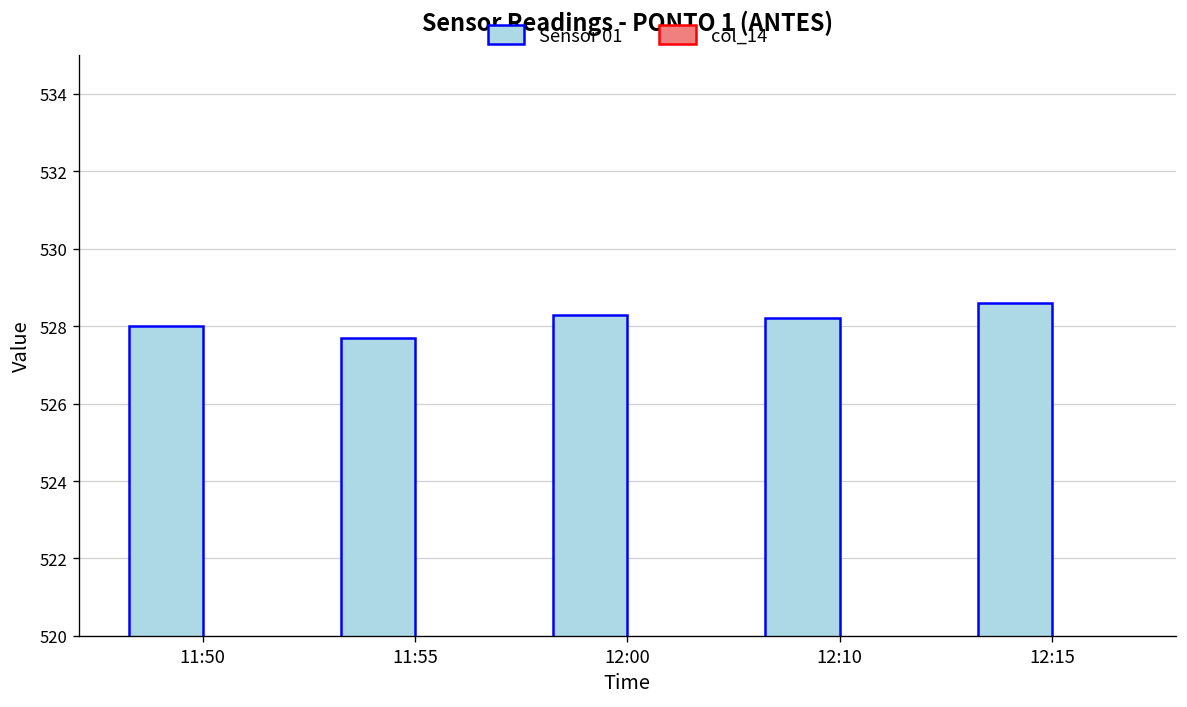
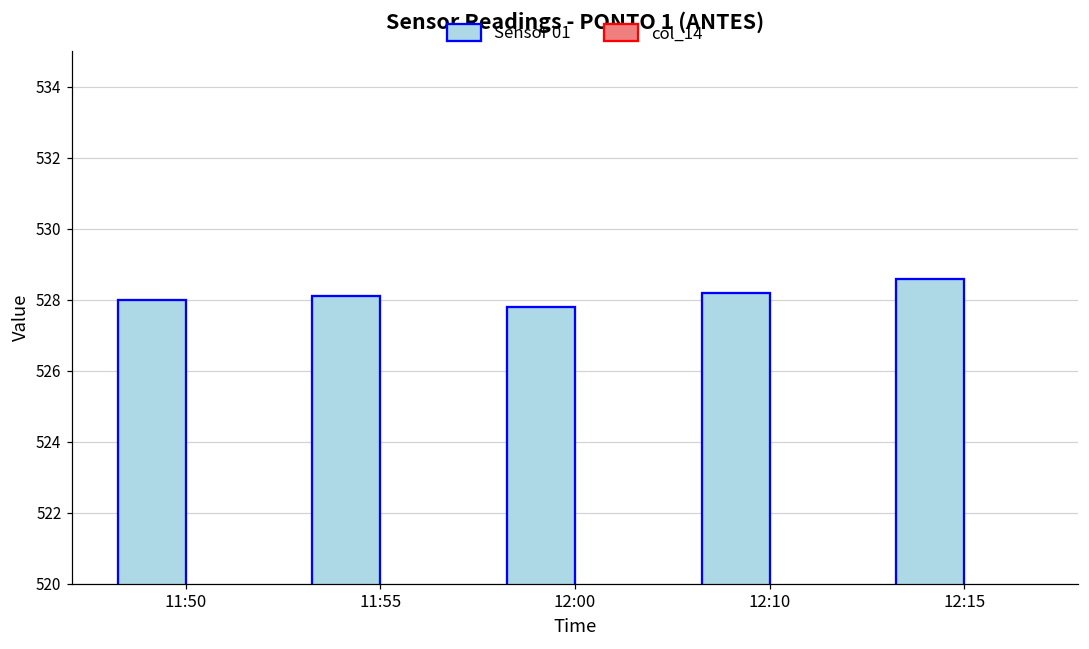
  {
    "Sensor 01": {
      "11:50": 528.0,
-     "11:55": 527.7,
-     "12:00": 528.3,
+     "11:55": 528.1,
+     "12:00": 527.8,
      "12:10": 528.2,
      "12:15": 528.6
    }
  }
